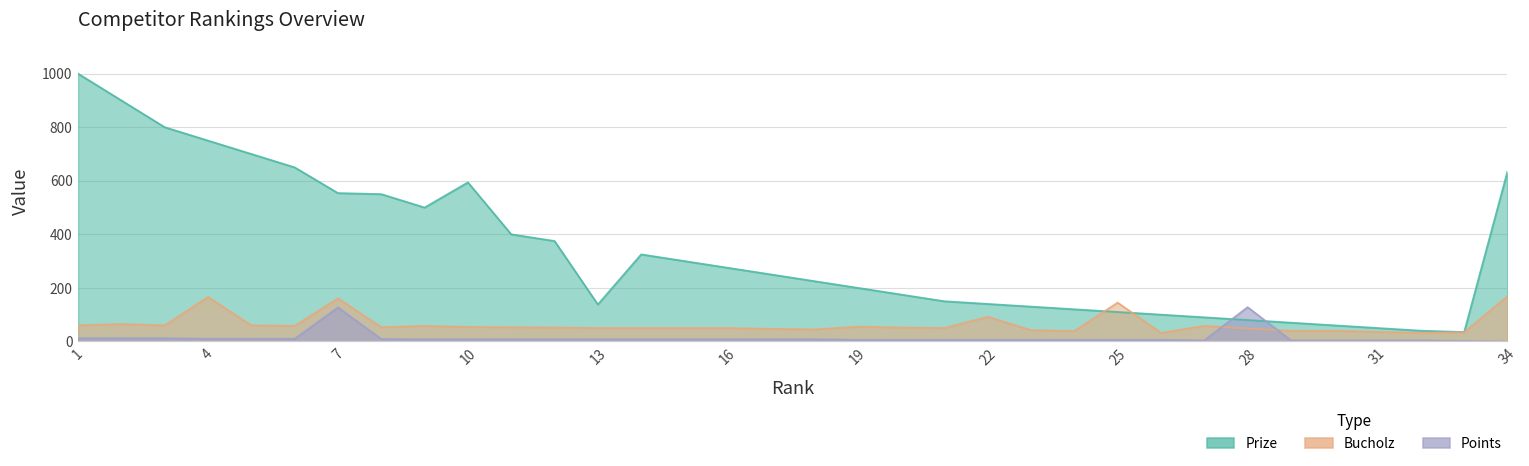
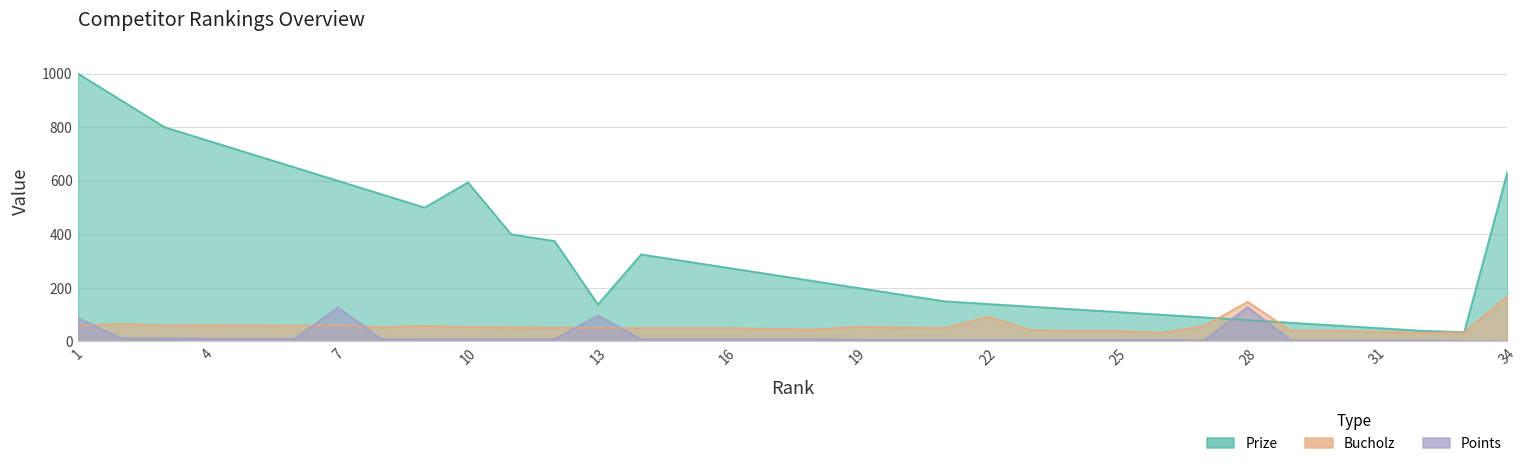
  {
    "Prize": {
      "1": 1000,
      "4": 750,
-     "7": 550,
+     "7": 600,
      "10": 590,
      "13": 140,
      "16": 280,
      "19": 200,
      "22": 140,
      "25": 110,
      "28": 80,
      "31": 50,
      "34": 640
    },
    "Bucholz": {
      "1": 60,
-     "4": 170,
-     "7": 160,
+     "4": 60,
+     "7": 60,
      "10": 50,
      "13": 50,
      "16": 50,
      "19": 60,
      "22": 90,
-     "25": 150,
-     "28": 50,
+     "25": 40,
+     "28": 150,
      "31": 40,
      "34": 170
    },
    "Points": {
-     "1": 10,
+     "1": 90,
      "4": 10,
      "7": 130,
      "10": 10,
-     "13": 10,
+     "13": 100,
      "16": 10,
      "19": 10,
      "22": 10,
      "25": 10,
      "28": 130,
      "31": 0,
      "34": 0
    }
  }
